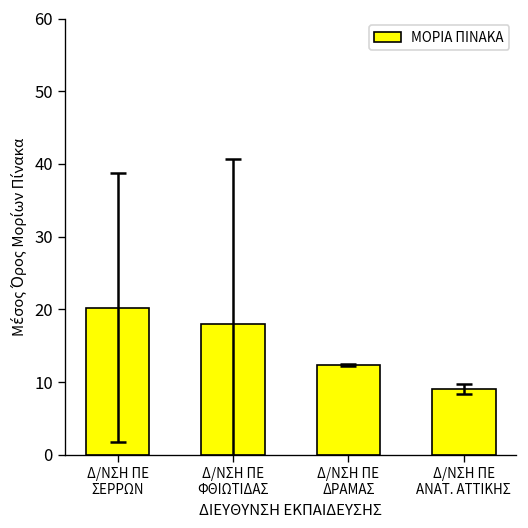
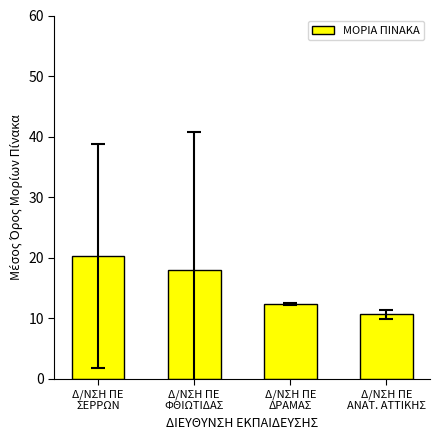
  {
    "ΜΟΡΙΑ ΠΙΝΑΚΑ": {
      "Δ/ΝΣΗ ΠΕ ΣΕΡΡΩΝ": 20,
      "Δ/ΝΣΗ ΠΕ ΦΘΙΩΤΙΔΑΣ": 18,
      "Δ/ΝΣΗ ΠΕ ΔΡΑΜΑΣ": 12,
-     "Δ/ΝΣΗ ΠΕ ΑΝΑΤ. ΑΤΤΙΚΗΣ": 9
+     "Δ/ΝΣΗ ΠΕ ΑΝΑΤ. ΑΤΤΙΚΗΣ": 11
    }
  }
